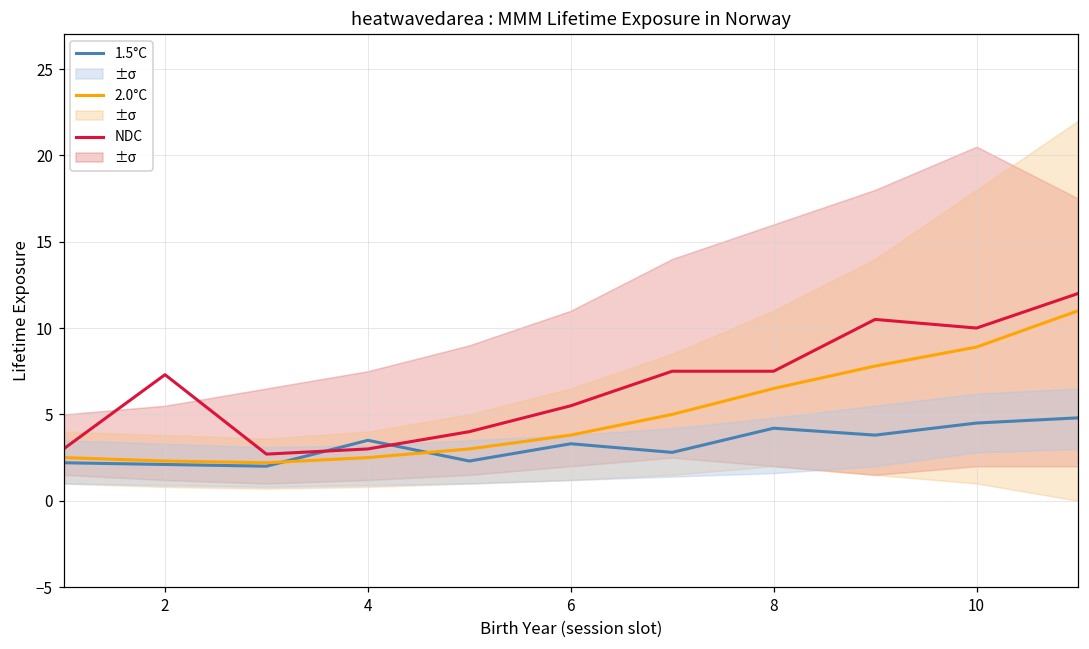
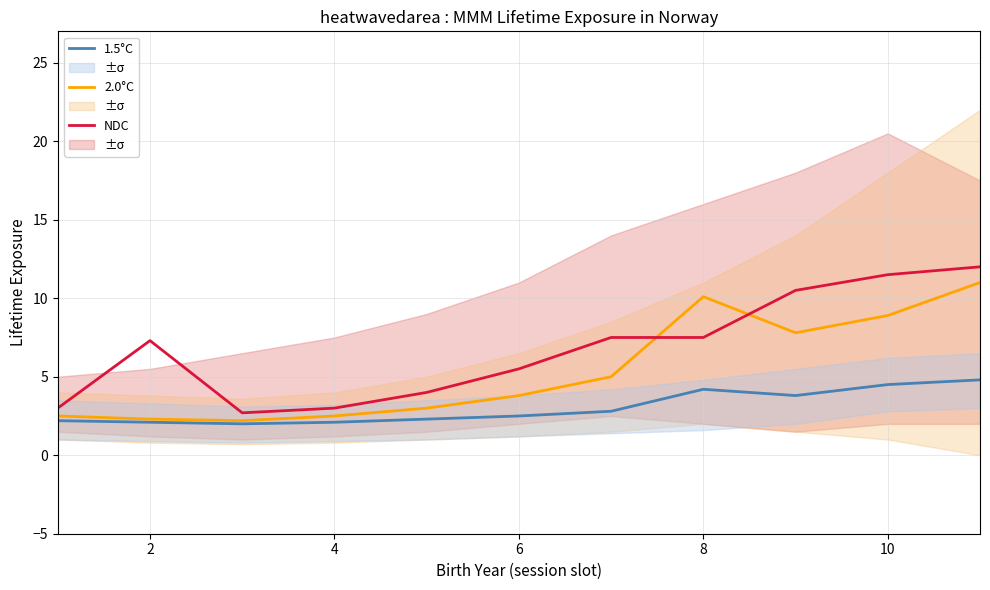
  {
    "1.5°C": {
      "2": 2.1,
-     "4": 3.5,
-     "6": 3.3,
+     "4": 2.1,
+     "6": 2.5,
      "8": 4.2,
      "10": 4.5
    },
    "2.0°C": {
      "2": 2.3,
      "4": 2.5,
-     "8": 6.5,
+     "8": 10.1,
      "10": 8.9
    },
    "NDC": {
      "2": 7.3,
      "4": 3.0,
      "6": 5.5,
      "8": 7.5,
-     "10": 10.0
+     "10": 11.5
    }
  }
